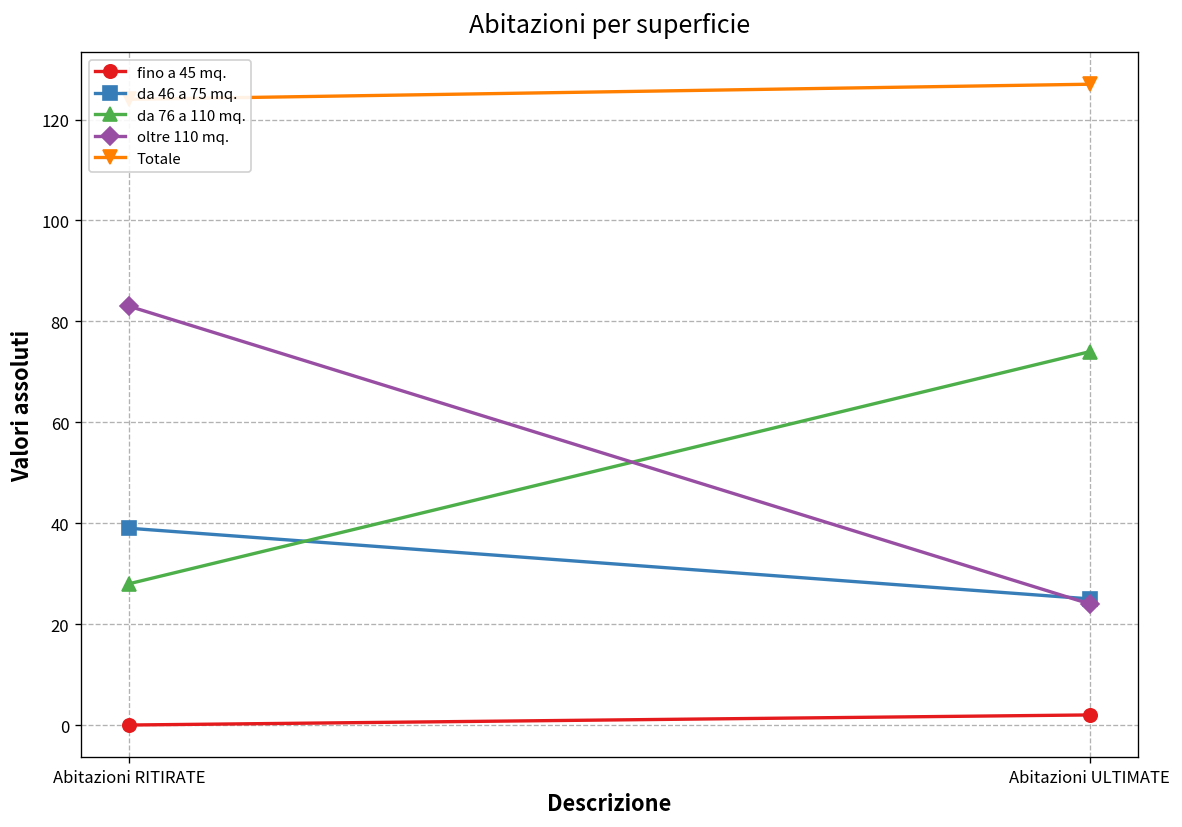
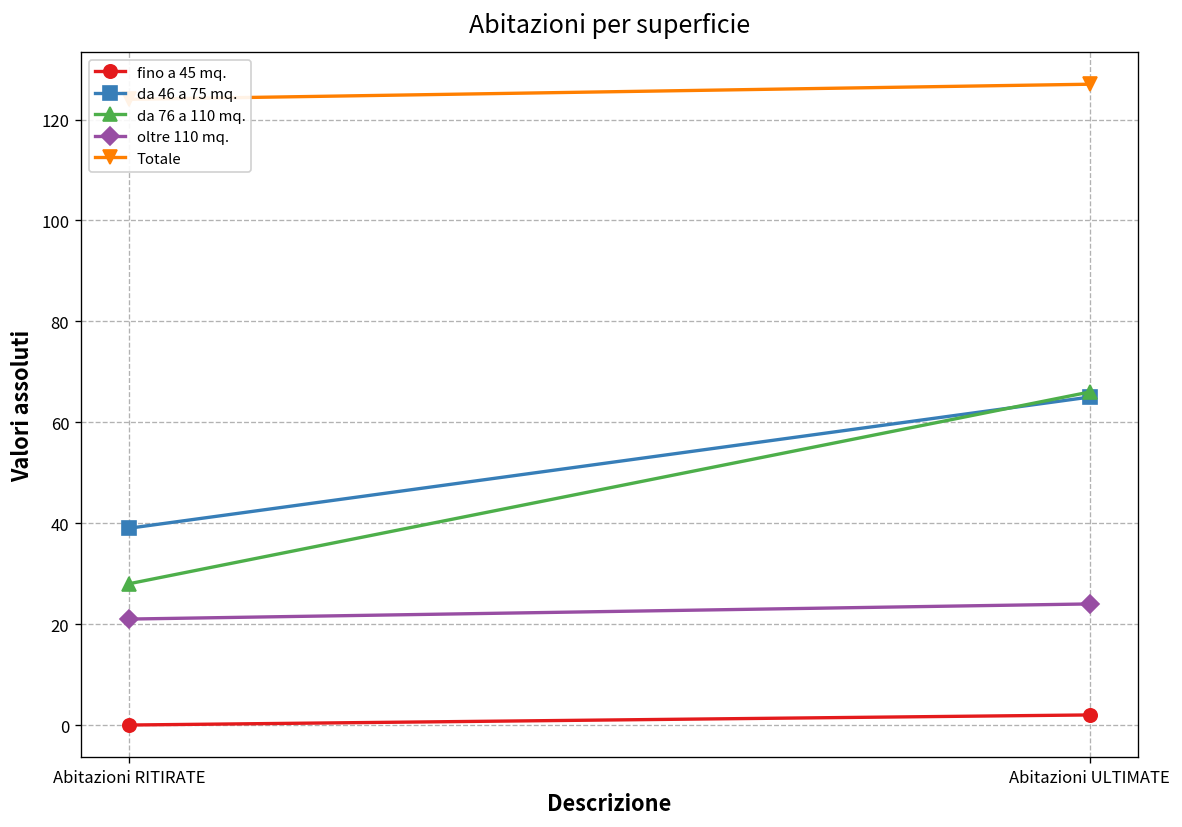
  {
    "fino a 45 mq.": {
      "Abitazioni RITIRATE": 0,
      "Abitazioni ULTIMATE": 2
    },
    "da 46 a 75 mq.": {
      "Abitazioni RITIRATE": 39,
-     "Abitazioni ULTIMATE": 25
+     "Abitazioni ULTIMATE": 65
    },
    "da 76 a 110 mq.": {
      "Abitazioni RITIRATE": 28,
-     "Abitazioni ULTIMATE": 74
+     "Abitazioni ULTIMATE": 66
    },
    "oltre 110 mq.": {
-     "Abitazioni RITIRATE": 83,
+     "Abitazioni RITIRATE": 21,
      "Abitazioni ULTIMATE": 24
    },
    "Totale": {
      "Abitazioni ULTIMATE": 127
    }
  }
